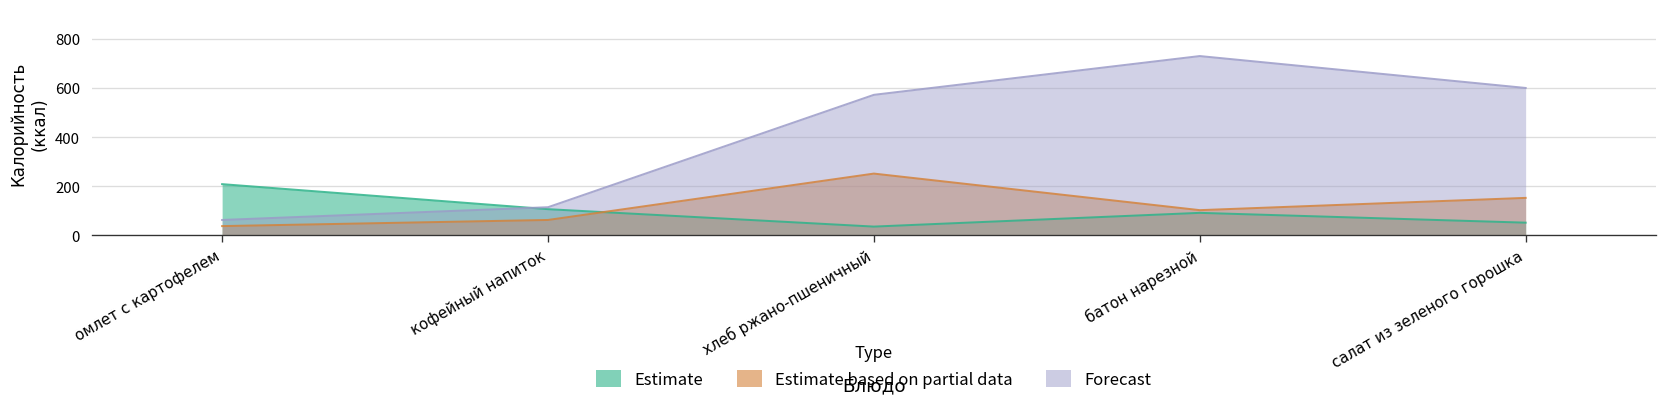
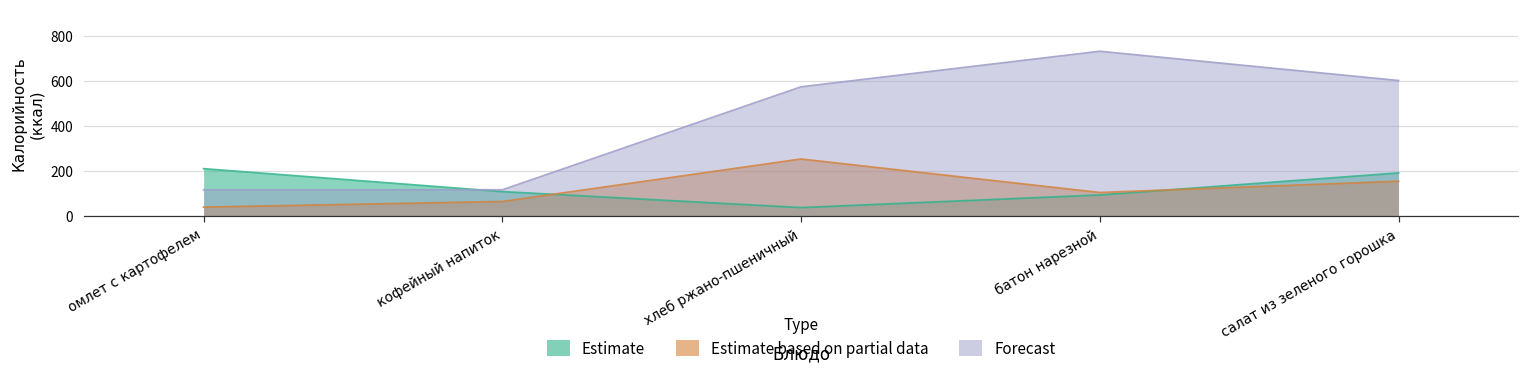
  {
    "Estimate": {
      "омлет с картофелем": 210,
      "хлеб ржано-пшеничный": 40,
-     "салат из зеленого горошка": 50
+     "салат из зеленого горошка": 190
    },
    "Estimate based on partial data": {
      "омлет с картофелем": 40,
      "кофейный напиток": 60,
      "хлеб ржано-пшеничный": 250,
      "салат из зеленого горошка": 150
    },
    "Forecast": {
-     "омлет с картофелем": 60,
+     "омлет с картофелем": 120,
      "хлеб ржано-пшеничный": 570,
      "батон нарезной": 730,
      "салат из зеленого горошка": 600
    }
  }
